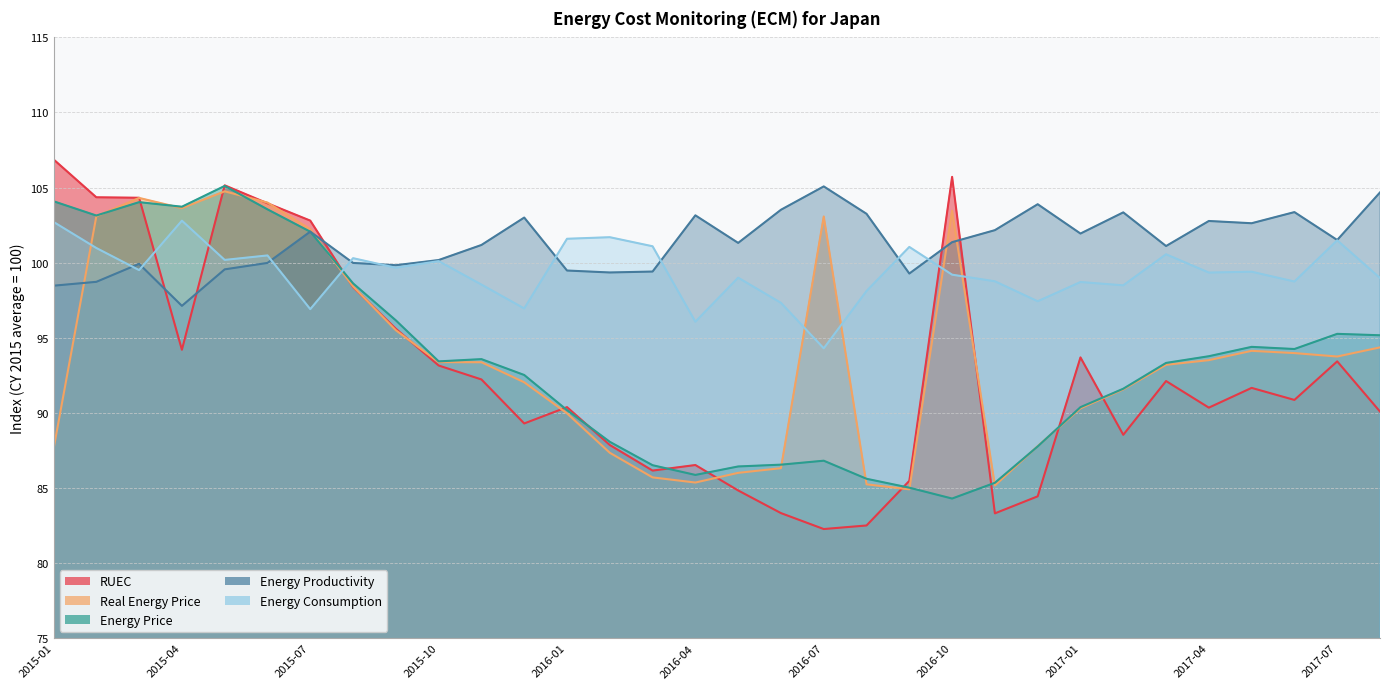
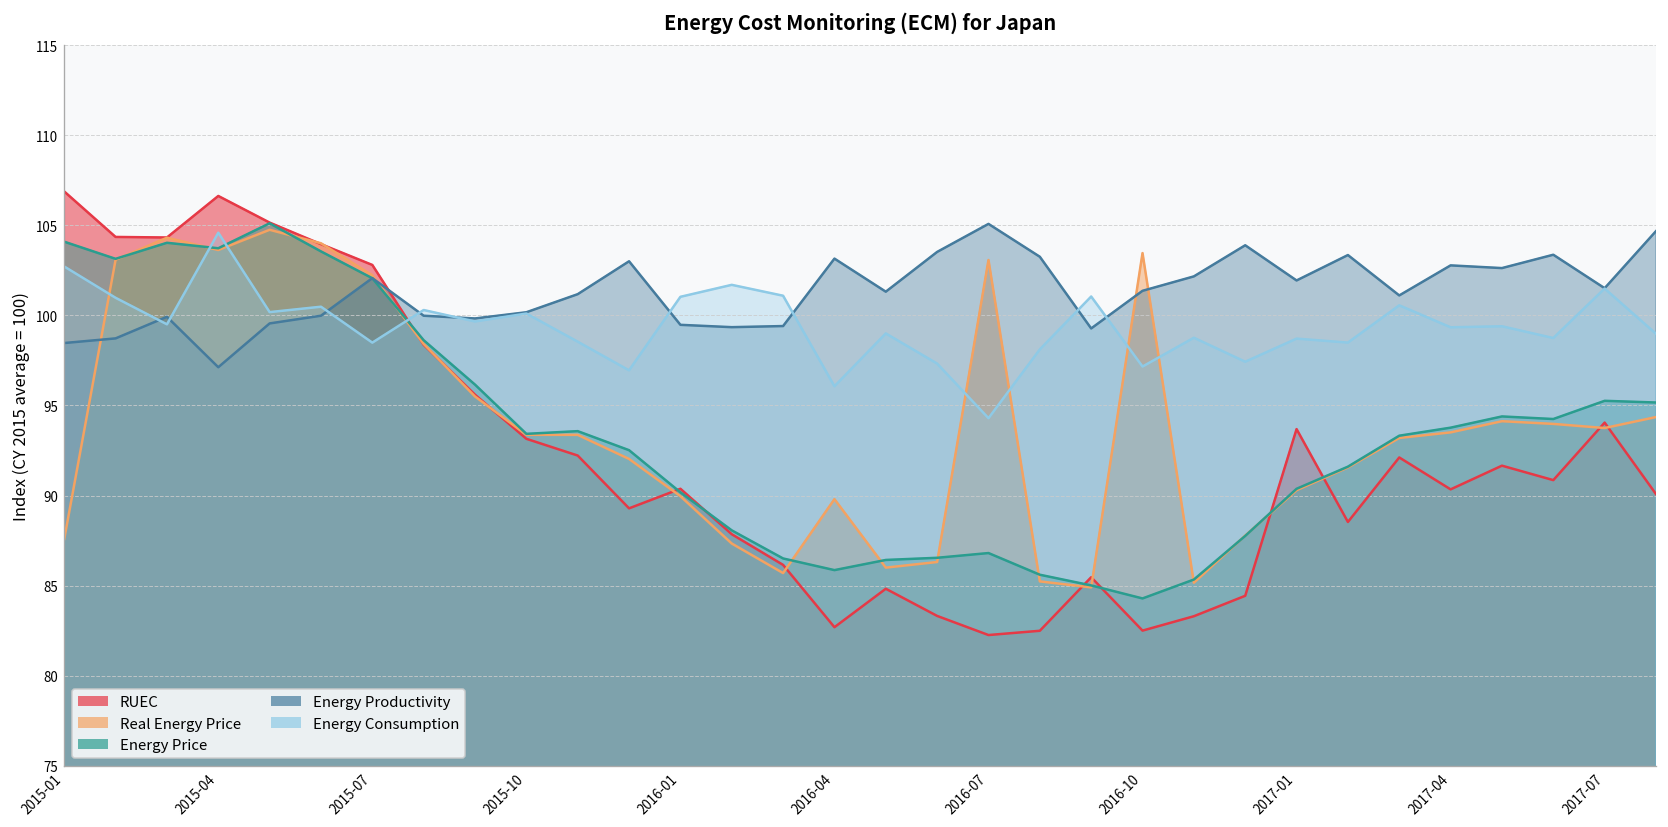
  {
    "RUEC": {
      "2015-01": 106.9,
-     "2015-04": 94.2,
+     "2015-04": 106.6,
      "2015-07": 102.8,
      "2015-10": 93.2,
      "2016-01": 90.4,
-     "2016-04": 86.5,
+     "2016-04": 82.7,
      "2016-07": 82.3,
-     "2016-10": 105.7,
+     "2016-10": 82.5,
      "2017-01": 93.7,
      "2017-04": 90.3,
-     "2017-07": 93.4
+     "2017-07": 94.1
    },
    "Real Energy Price": {
      "2015-01": 87.6,
      "2016-01": 90.0,
-     "2016-04": 85.4,
+     "2016-04": 89.8,
      "2016-07": 103.1,
      "2016-10": 103.5,
      "2017-04": 93.5,
      "2017-07": 93.8
    },
    "Energy Consumption": {
      "2015-01": 102.7,
-     "2015-04": 102.8,
-     "2015-07": 96.9,
-     "2016-01": 101.6,
+     "2015-04": 104.6,
+     "2015-07": 98.5,
+     "2016-01": 101.0,
      "2016-04": 96.1,
      "2016-07": 94.3,
-     "2016-10": 99.2,
+     "2016-10": 97.2,
      "2017-01": 98.7,
      "2017-04": 99.3
    }
  }
